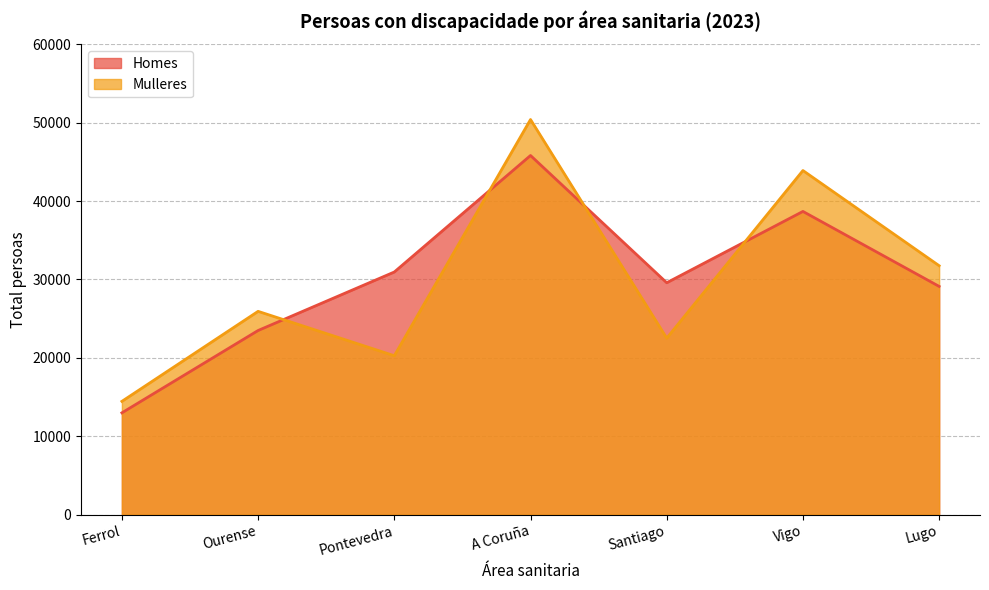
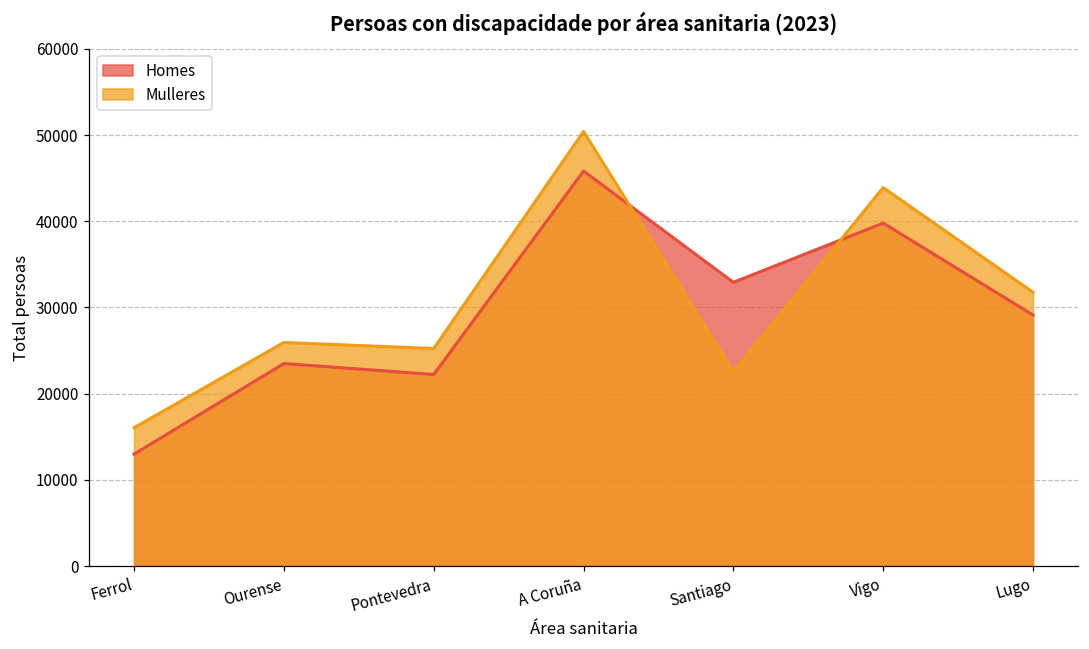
  {
    "Homes": {
      "Ferrol": 13000,
      "Ourense": 23000,
-     "Pontevedra": 31000,
+     "Pontevedra": 22000,
      "A Coruña": 46000,
-     "Santiago": 30000,
-     "Vigo": 39000,
+     "Santiago": 33000,
+     "Vigo": 40000,
      "Lugo": 29000
    },
    "Mulleres": {
-     "Ferrol": 14000,
+     "Ferrol": 16000,
      "Ourense": 26000,
-     "Pontevedra": 20000,
+     "Pontevedra": 25000,
      "A Coruña": 50000,
      "Santiago": 23000,
      "Vigo": 44000,
      "Lugo": 32000
    }
  }
